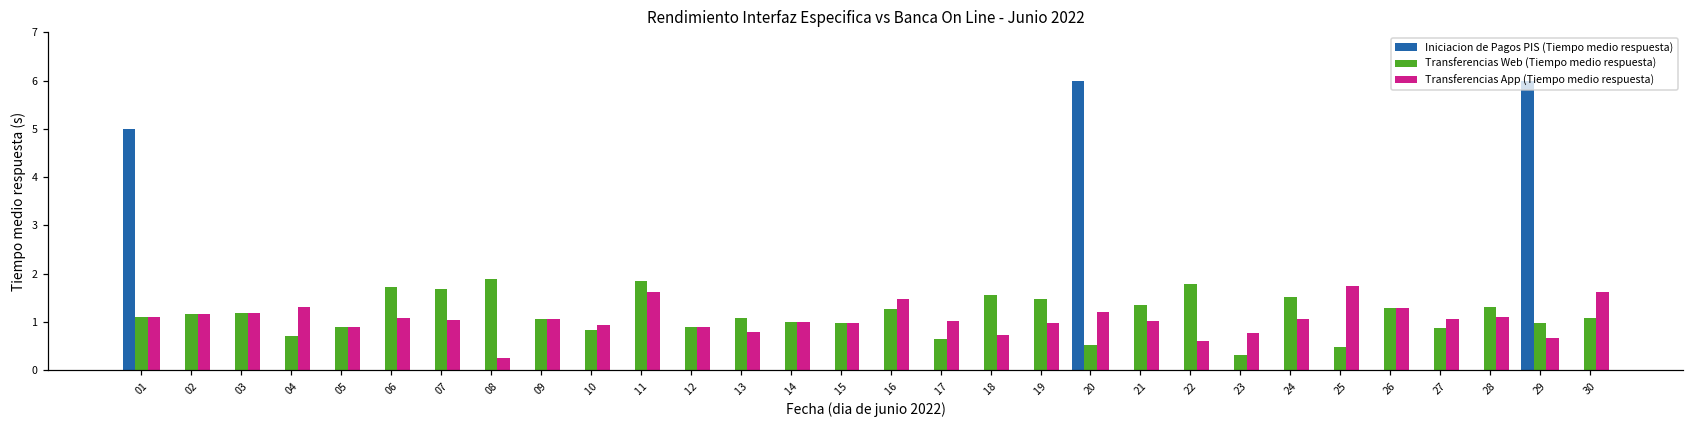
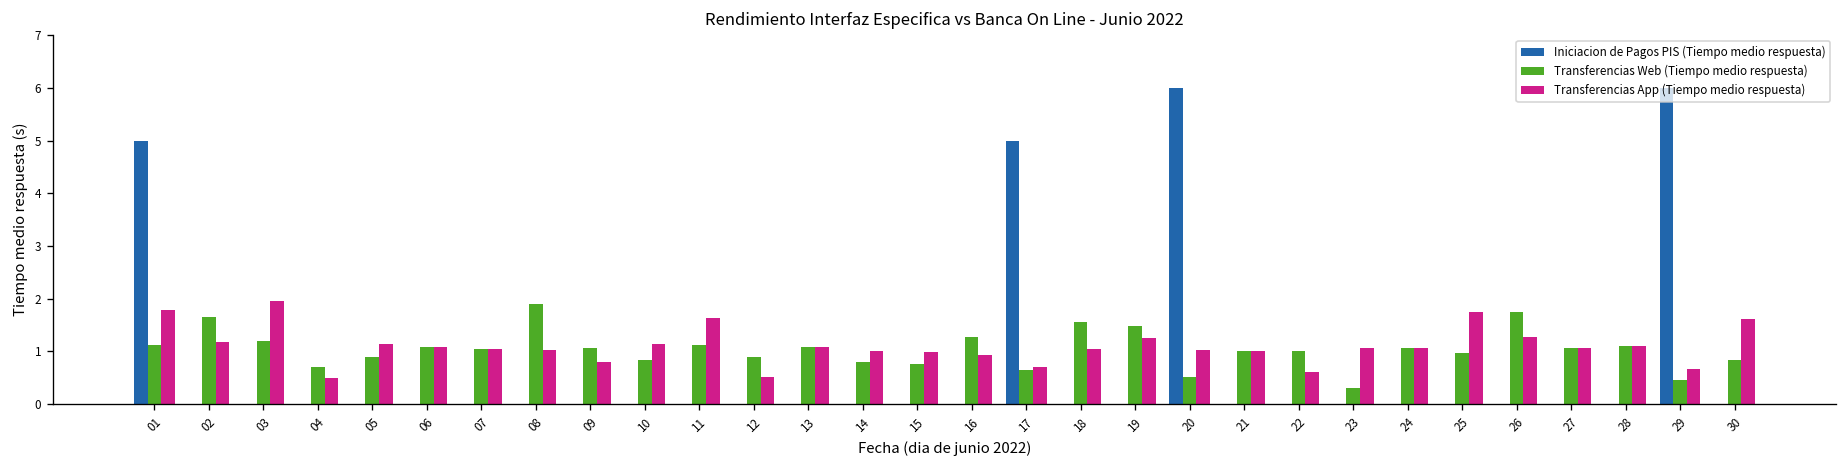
  {
    "Iniciacion de Pagos PIS (Tiempo medio respuesta)": {
      "01": 5,
      "02": 0,
      "03": 0,
      "04": 0,
      "05": 0,
      "06": 0,
      "07": 0,
      "08": 0,
      "09": 0,
      "10": 0,
      "11": 0,
      "12": 0,
      "13": 0,
      "14": 0,
      "15": 0,
      "16": 0,
-     "17": 0,
+     "17": 5,
      "18": 0,
      "19": 0,
      "20": 6,
      "21": 0,
      "22": 0,
      "23": 0,
      "24": 0,
      "25": 0,
      "26": 0,
      "27": 0,
      "28": 0,
      "30": 0
    },
    "Transferencias Web (Tiempo medio respuesta)": {
      "01": 1.1,
-     "02": 1.2,
+     "02": 1.7,
      "03": 1.2,
      "04": 0.7,
      "05": 0.9,
-     "06": 1.7,
-     "07": 1.7,
+     "06": 1.1,
+     "07": 1.0,
      "08": 1.9,
      "09": 1.1,
      "10": 0.8,
-     "11": 1.8,
+     "11": 1.1,
      "12": 0.9,
      "13": 1.1,
-     "14": 1.0,
-     "15": 1.0,
+     "14": 0.8,
+     "15": 0.8,
      "16": 1.3,
      "17": 0.6,
      "18": 1.6,
      "19": 1.5,
      "20": 0.5,
-     "21": 1.4,
-     "22": 1.8,
+     "21": 1.0,
+     "22": 1.0,
      "23": 0.3,
-     "24": 1.5,
-     "25": 0.5,
-     "26": 1.3,
-     "27": 0.9,
-     "28": 1.3,
-     "29": 1.0,
-     "30": 1.1
+     "24": 1.1,
+     "25": 1.0,
+     "26": 1.7,
+     "27": 1.1,
+     "28": 1.1,
+     "29": 0.5,
+     "30": 0.8
    },
    "Transferencias App (Tiempo medio respuesta)": {
-     "01": 1.1,
+     "01": 1.8,
      "02": 1.2,
-     "03": 1.2,
-     "04": 1.3,
-     "05": 0.9,
+     "03": 2.0,
+     "04": 0.5,
+     "05": 1.1,
      "06": 1.1,
      "07": 1.0,
-     "08": 0.3,
-     "09": 1.1,
-     "10": 0.9,
+     "08": 1.0,
+     "09": 0.8,
+     "10": 1.1,
      "11": 1.6,
-     "12": 0.9,
-     "13": 0.8,
+     "12": 0.5,
+     "13": 1.1,
      "14": 1.0,
      "15": 1.0,
-     "16": 1.5,
-     "17": 1.0,
-     "18": 0.7,
-     "19": 1.0,
-     "20": 1.2,
+     "16": 0.9,
+     "17": 0.7,
+     "18": 1.0,
+     "19": 1.3,
+     "20": 1.0,
      "21": 1.0,
      "22": 0.6,
-     "23": 0.8,
+     "23": 1.1,
      "24": 1.1,
      "25": 1.8,
      "26": 1.3,
      "27": 1.1,
      "28": 1.1,
      "29": 0.7,
      "30": 1.6
    }
  }
